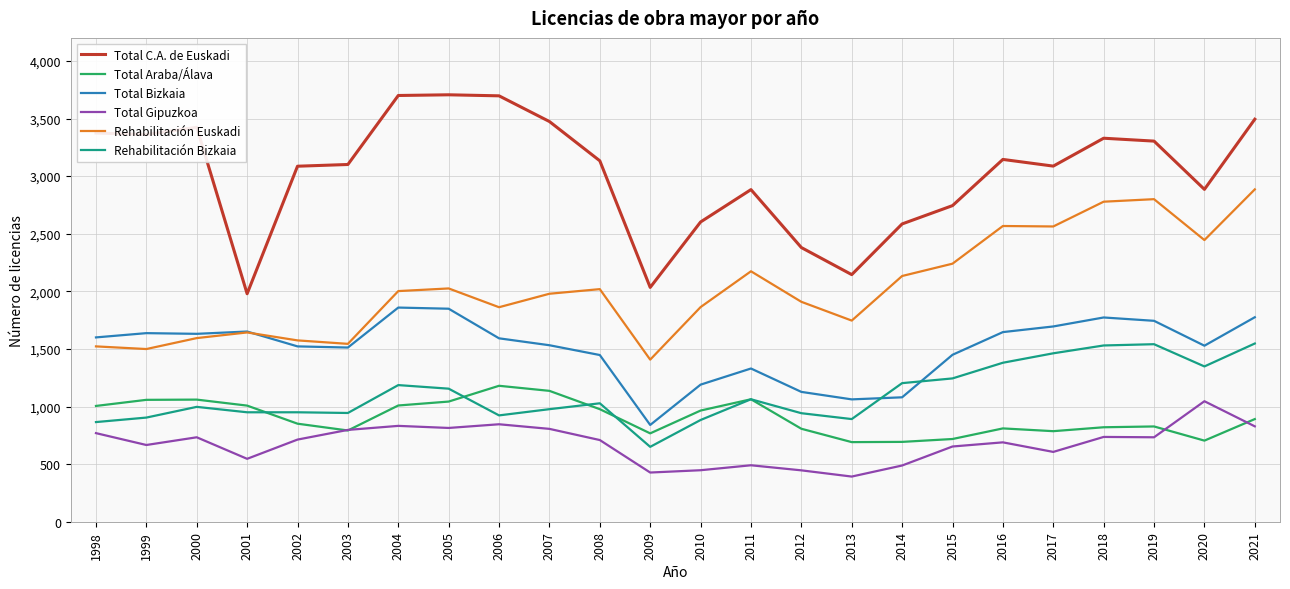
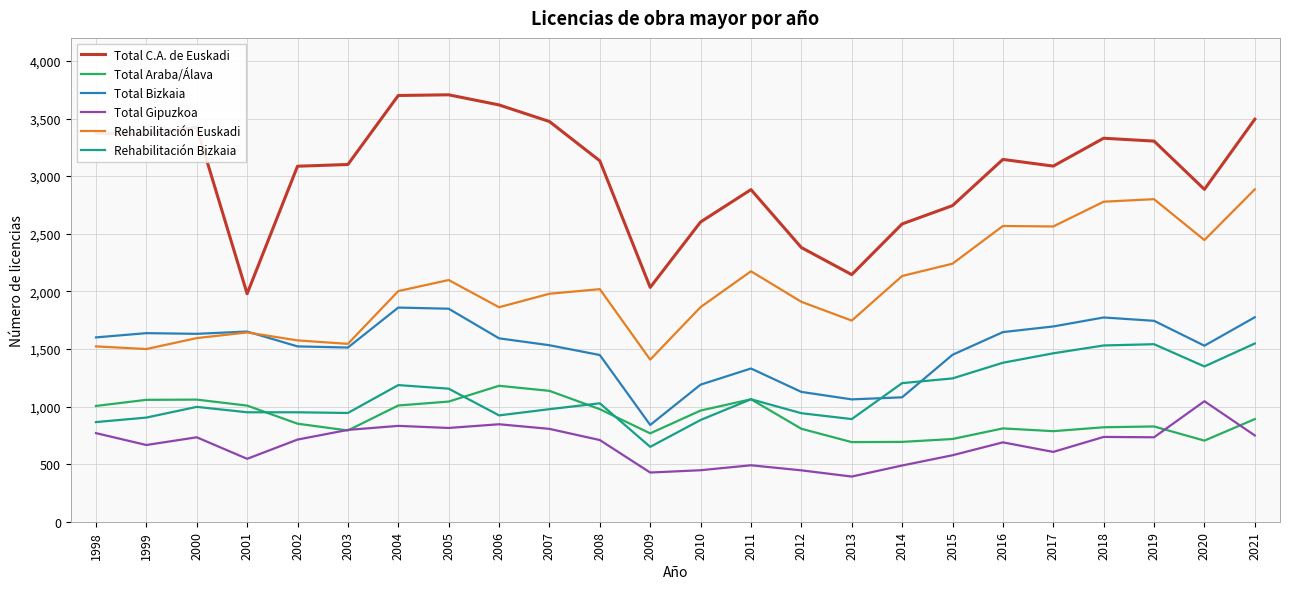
  {
    "Total C.A. de Euskadi": {
      "2001": "1,980",
      "2002": "3,090",
      "2003": "3,100",
      "2004": "3,700",
      "2005": "3,710",
-     "2006": "3,700",
+     "2006": "3,620",
      "2007": "3,470",
      "2008": "3,130",
      "2009": "2,030",
      "2010": "2,600",
      "2011": "2,880",
      "2012": "2,380",
      "2013": "2,150",
      "2014": "2,590",
      "2015": "2,740",
      "2016": "3,150",
      "2017": "3,090",
      "2018": "3,330",
      "2019": "3,300",
      "2020": "2,890",
      "2021": "3,490"
    },
    "Total Bizkaia": {
      "1998": "1,600",
      "1999": "1,640",
      "2000": "1,630",
      "2002": "1,520",
      "2003": "1,510",
      "2004": "1,860",
      "2005": "1,850",
      "2006": "1,590",
      "2007": "1,530",
      "2008": "1,450",
      "2009": "840",
      "2010": "1,190",
      "2011": "1,330",
      "2012": "1,130",
      "2013": "1,060",
      "2014": "1,080",
      "2015": "1,450",
      "2016": "1,650",
      "2017": "1,700",
      "2018": "1,770",
      "2019": "1,740",
      "2020": "1,530",
      "2021": "1,780"
    },
    "Total Gipuzkoa": {
      "1998": "770",
      "1999": "670",
      "2000": "730",
      "2001": "550",
      "2002": "710",
      "2004": "830",
      "2005": "810",
      "2006": "850",
      "2007": "810",
      "2008": "710",
      "2009": "430",
      "2010": "450",
      "2011": "490",
      "2012": "450",
      "2013": "390",
      "2014": "490",
-     "2015": "650",
+     "2015": "580",
      "2016": "690",
      "2017": "610",
      "2018": "740",
      "2019": "730",
      "2020": "1,050",
-     "2021": "830"
+     "2021": "750"
    },
    "Rehabilitación Euskadi": {
      "1998": "1,520",
      "1999": "1,500",
      "2000": "1,590",
      "2002": "1,570",
      "2003": "1,540",
      "2004": "2,000",
-     "2005": "2,030",
+     "2005": "2,100",
      "2006": "1,860",
      "2007": "1,980",
      "2008": "2,020",
      "2009": "1,410",
      "2010": "1,860",
      "2011": "2,170",
      "2012": "1,910",
      "2013": "1,750",
      "2014": "2,130",
      "2015": "2,240",
      "2016": "2,570",
      "2017": "2,560",
      "2018": "2,780",
      "2019": "2,800",
      "2020": "2,450",
      "2021": "2,890"
    }
  }
